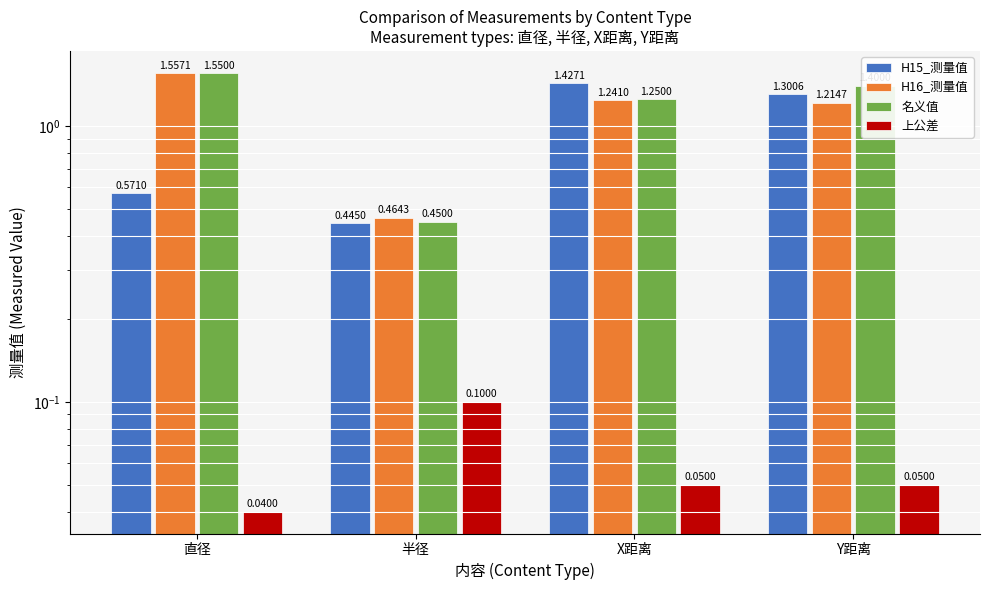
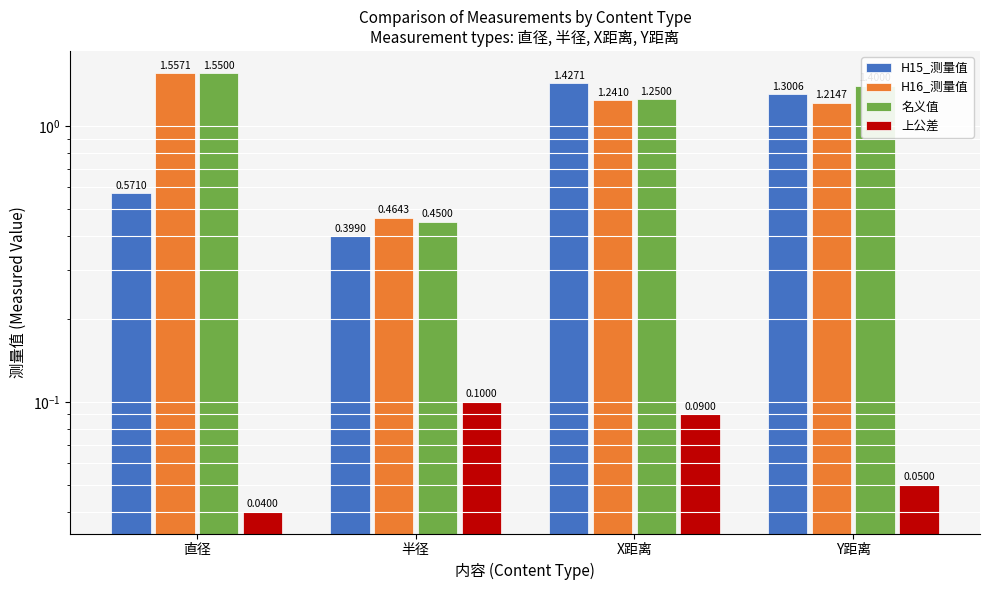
  {
    "H15_测量值": {
      "直径": 0.5710,
-     "半径": 0.4450,
+     "半径": 0.3990,
      "X距离": 1.4271,
      "Y距离": 1.3006
    },
    "H16_测量值": {
      "直径": 1.5571,
      "半径": 0.4643,
      "X距离": 1.2410,
      "Y距离": 1.2147
    },
    "名义值": {
      "直径": 1.5500,
      "半径": 0.4500,
      "X距离": 1.2500
    },
    "上公差": {
      "直径": 0.0400,
      "半径": 0.1000,
-     "X距离": 0.0500,
+     "X距离": 0.0900,
      "Y距离": 0.0500
    }
  }
